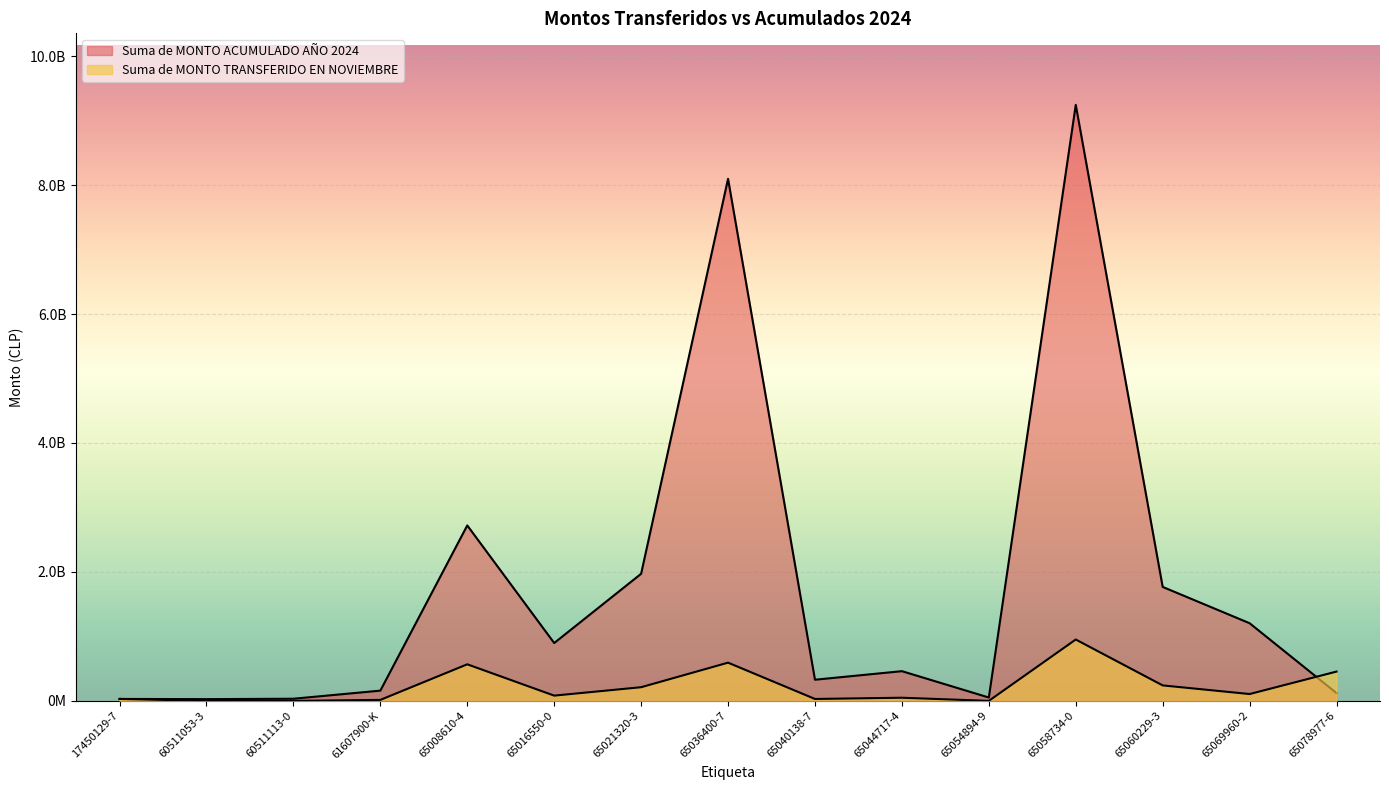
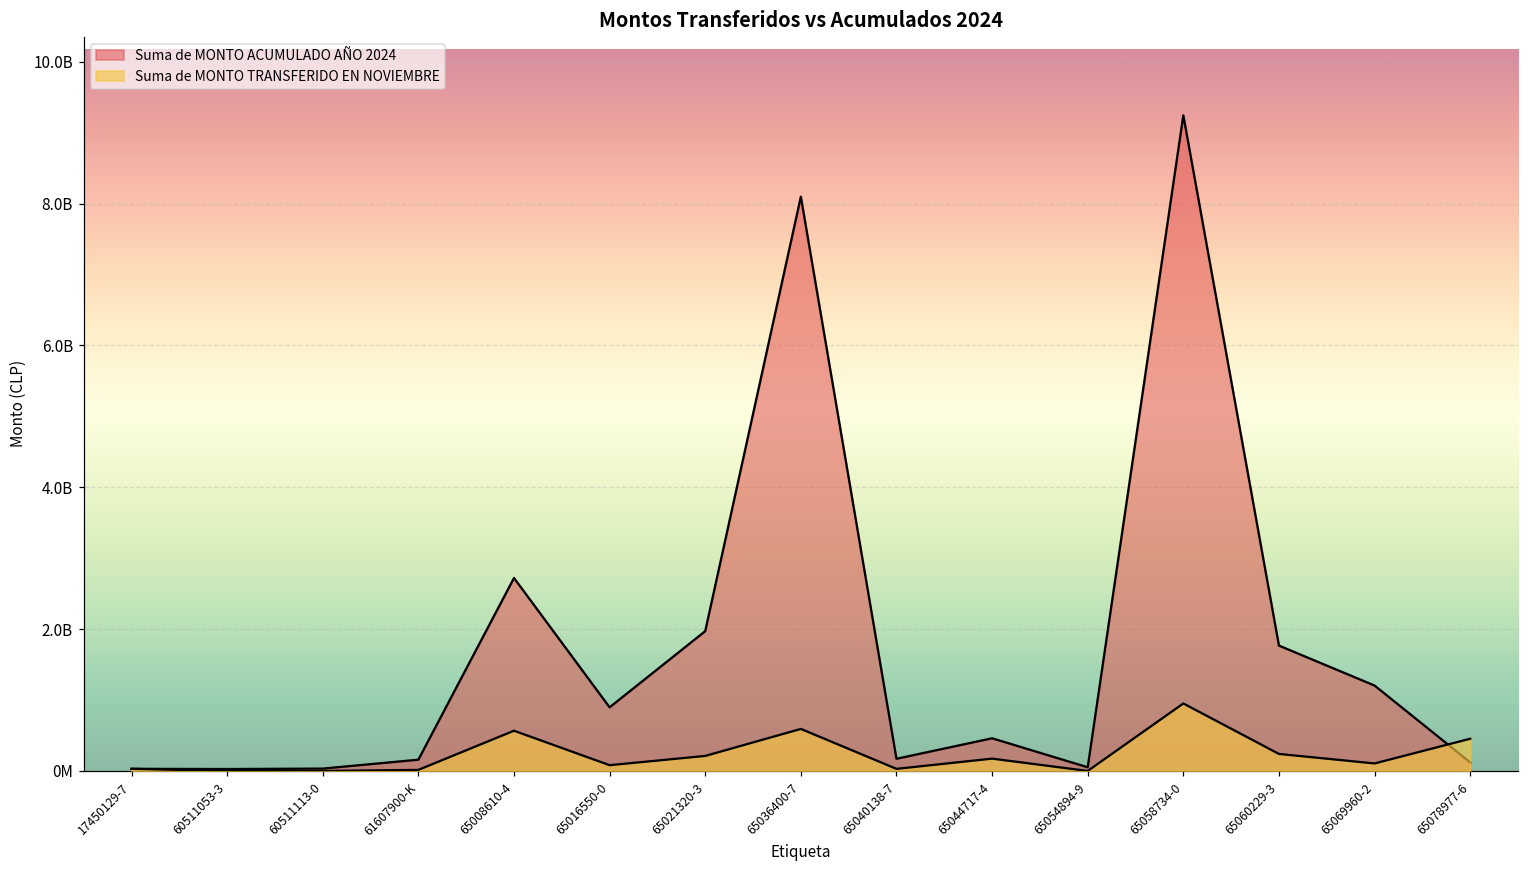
  {
    "Suma de MONTO ACUMULADO AÑO 2024": {
      "61607900-K": 200000000,
      "65008610-4": 2700000000,
      "65016550-0": 900000000,
      "65021320-3": 2000000000,
      "65036400-7": 8100000000,
-     "65040138-7": 300000000,
+     "65040138-7": 200000000,
      "65044717-4": 500000000,
      "65054894-9": 100000000,
      "65058734-0": 9200000000,
      "65060229-3": 1800000000,
      "65069960-2": 1200000000,
      "65078977-6": 100000000
    },
    "Suma de MONTO TRANSFERIDO EN NOVIEMBRE": {
      "61607900-K": 0,
      "65008610-4": 600000000,
      "65016550-0": 100000000,
      "65021320-3": 200000000,
      "65036400-7": 600000000,
      "65040138-7": 0,
-     "65044717-4": 0,
+     "65044717-4": 200000000,
      "65054894-9": 0,
      "65058734-0": 1000000000,
      "65060229-3": 200000000,
      "65069960-2": 100000000,
      "65078977-6": 500000000
    }
  }
